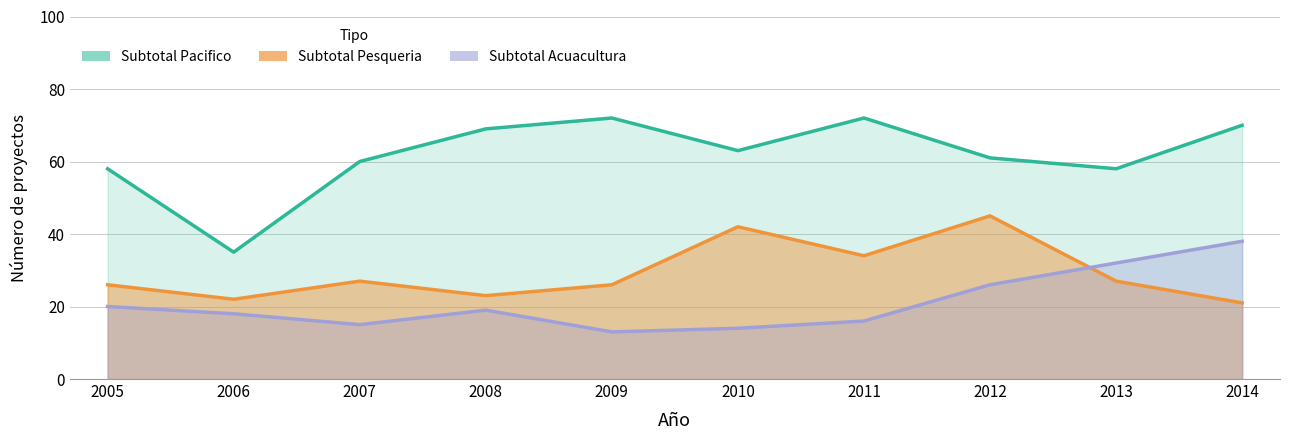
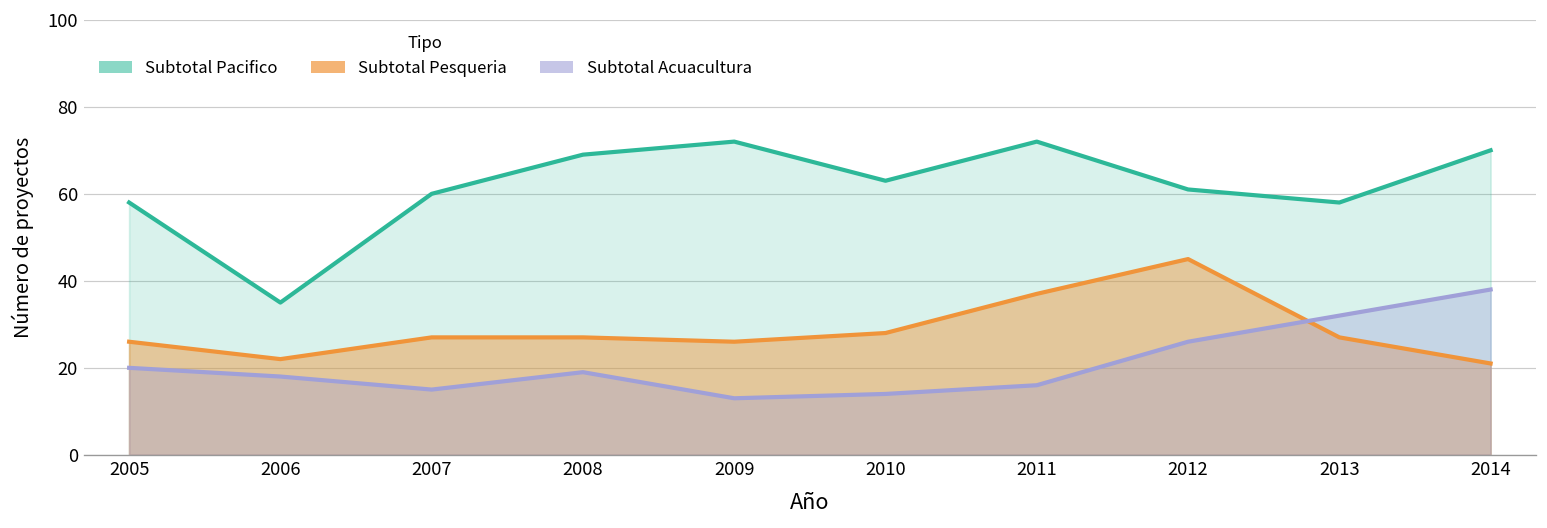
  {
    "Subtotal Pesqueria": {
      "2005": 26,
      "2006": 22,
      "2007": 27,
-     "2008": 23,
+     "2008": 27,
      "2009": 26,
-     "2010": 42,
-     "2011": 34,
+     "2010": 28,
+     "2011": 37,
      "2012": 45,
      "2013": 27,
      "2014": 21
    }
  }
